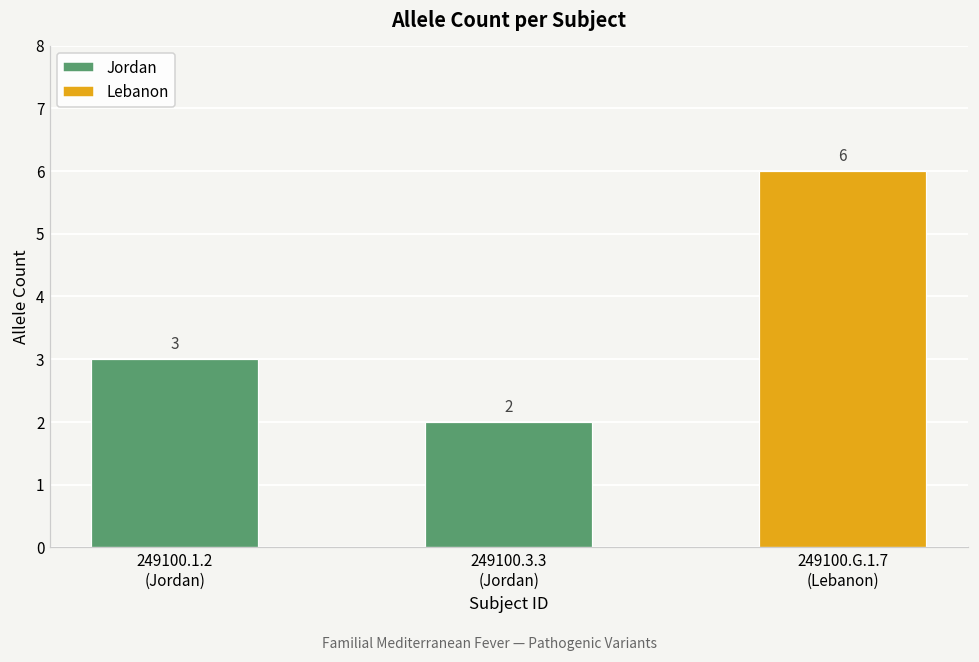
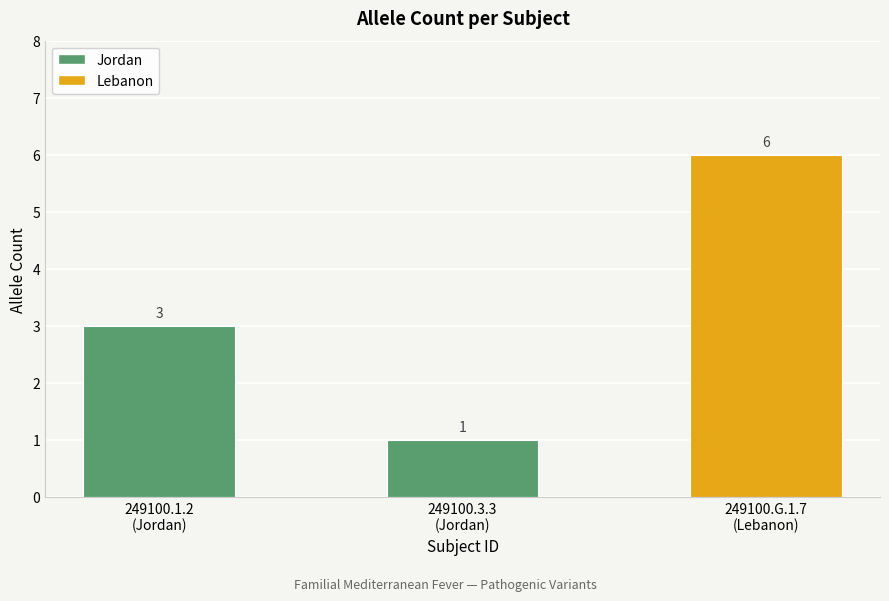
  {
    "249100.1.2 (Jordan)": 3,
-   "249100.3.3 (Jordan)": 2,
+   "249100.3.3 (Jordan)": 1,
    "249100.G.1.7 (Lebanon)": 6
  }
